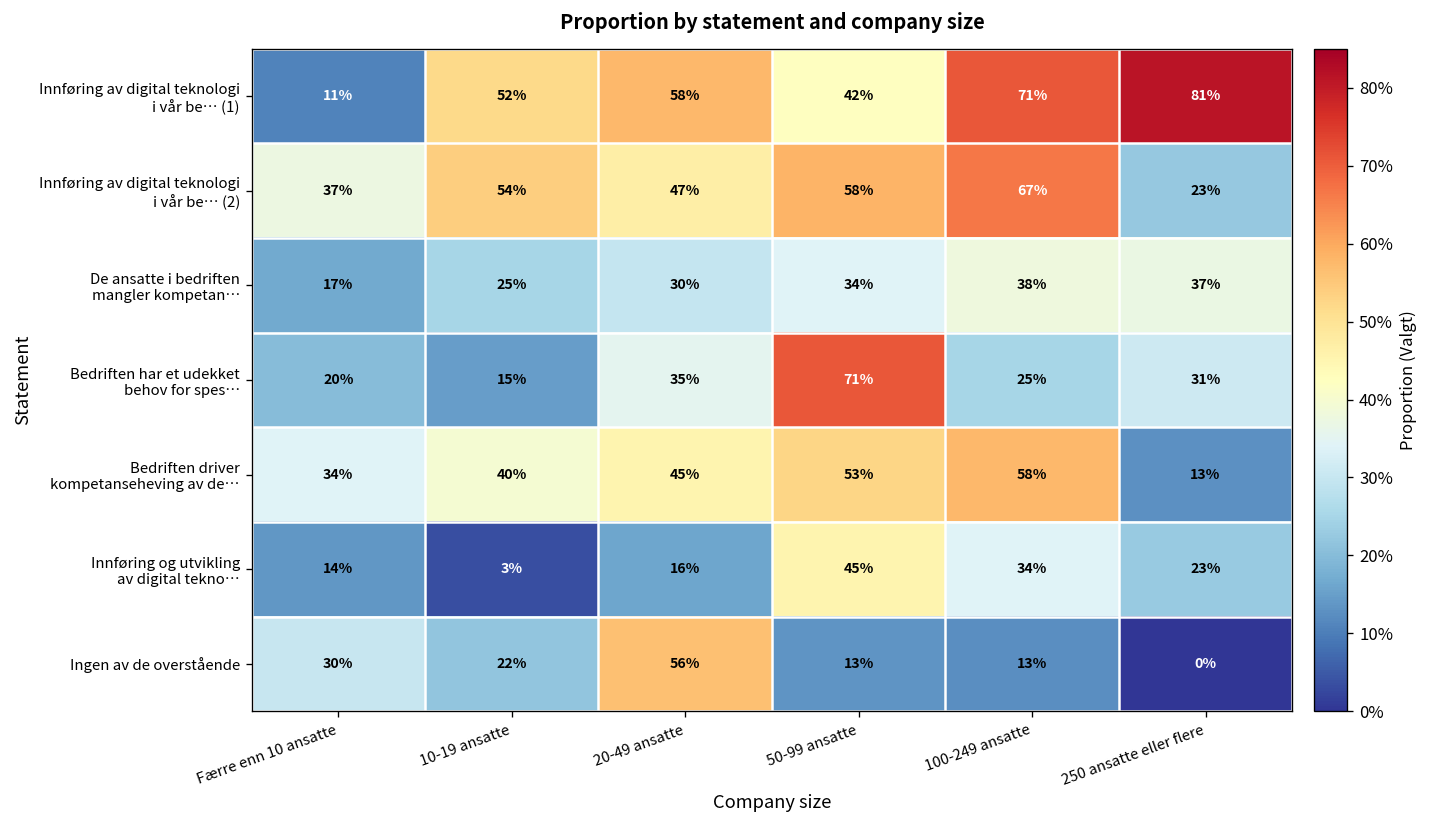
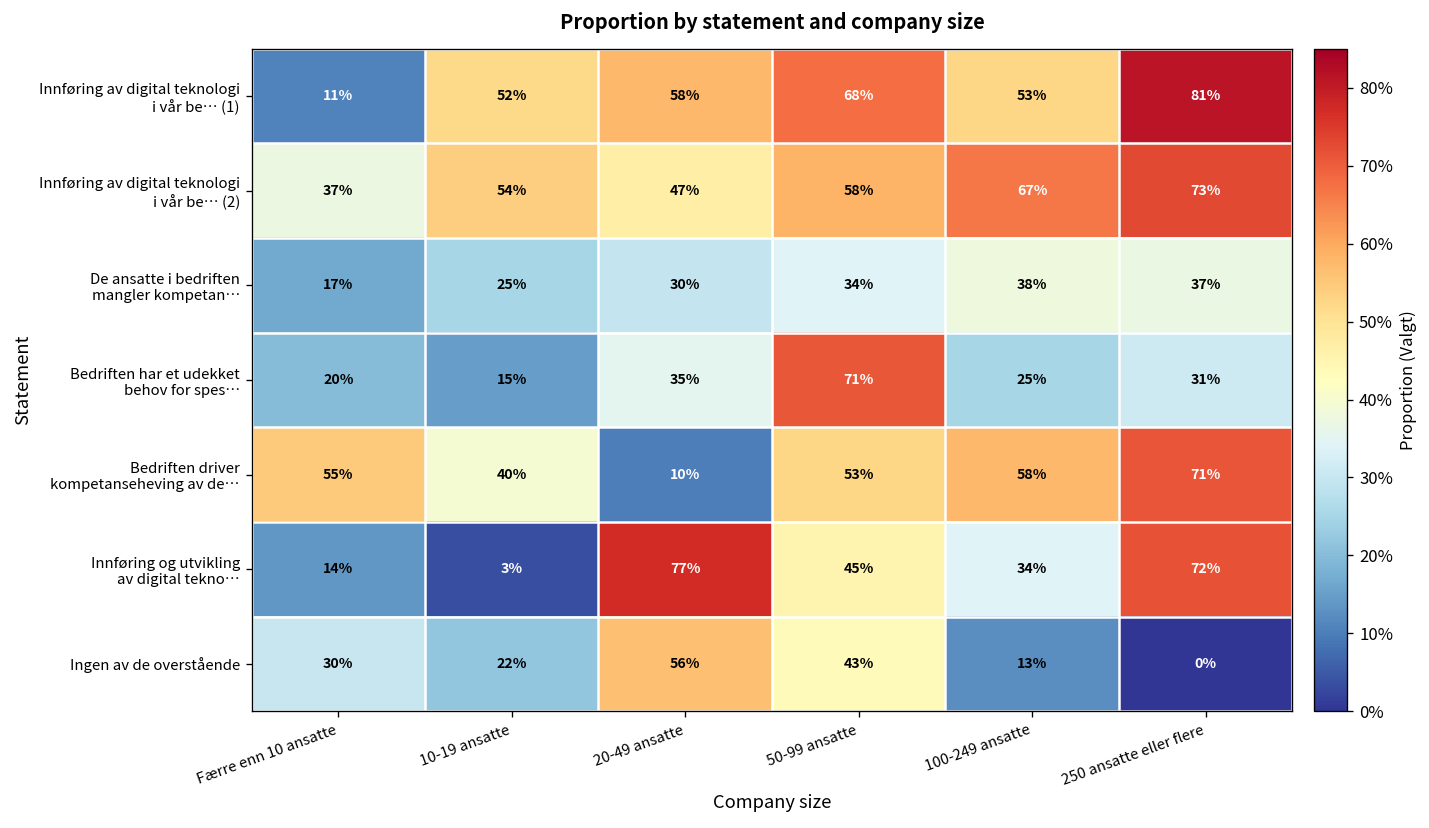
  {
    "Innføring av digital teknologi i vår be… (1)": {
      "Færre enn 10 ansatte": "11%",
      "10-19 ansatte": "52%",
      "20-49 ansatte": "58%",
-     "50-99 ansatte": "42%",
-     "100-249 ansatte": "71%",
+     "50-99 ansatte": "68%",
+     "100-249 ansatte": "53%",
      "250 ansatte eller flere": "81%"
    },
    "Innføring av digital teknologi i vår be… (2)": {
      "Færre enn 10 ansatte": "37%",
      "10-19 ansatte": "54%",
      "20-49 ansatte": "47%",
      "50-99 ansatte": "58%",
      "100-249 ansatte": "67%",
-     "250 ansatte eller flere": "23%"
+     "250 ansatte eller flere": "73%"
    },
    "De ansatte i bedriften mangler kompetan…": {
      "Færre enn 10 ansatte": "17%",
      "10-19 ansatte": "25%",
      "20-49 ansatte": "30%",
      "50-99 ansatte": "34%",
      "100-249 ansatte": "38%",
      "250 ansatte eller flere": "37%"
    },
    "Bedriften har et udekket behov for spes…": {
      "Færre enn 10 ansatte": "20%",
      "10-19 ansatte": "15%",
      "20-49 ansatte": "35%",
      "50-99 ansatte": "71%",
      "100-249 ansatte": "25%",
      "250 ansatte eller flere": "31%"
    },
    "Bedriften driver kompetanseheving av de…": {
-     "Færre enn 10 ansatte": "34%",
+     "Færre enn 10 ansatte": "55%",
      "10-19 ansatte": "40%",
-     "20-49 ansatte": "45%",
+     "20-49 ansatte": "10%",
      "50-99 ansatte": "53%",
      "100-249 ansatte": "58%",
-     "250 ansatte eller flere": "13%"
+     "250 ansatte eller flere": "71%"
    },
    "Innføring og utvikling av digital tekno…": {
      "Færre enn 10 ansatte": "14%",
      "10-19 ansatte": "3%",
-     "20-49 ansatte": "16%",
+     "20-49 ansatte": "77%",
      "50-99 ansatte": "45%",
      "100-249 ansatte": "34%",
-     "250 ansatte eller flere": "23%"
+     "250 ansatte eller flere": "72%"
    },
    "Ingen av de overstående": {
      "Færre enn 10 ansatte": "30%",
      "10-19 ansatte": "22%",
      "20-49 ansatte": "56%",
-     "50-99 ansatte": "13%",
+     "50-99 ansatte": "43%",
      "100-249 ansatte": "13%",
      "250 ansatte eller flere": "0%"
    }
  }
